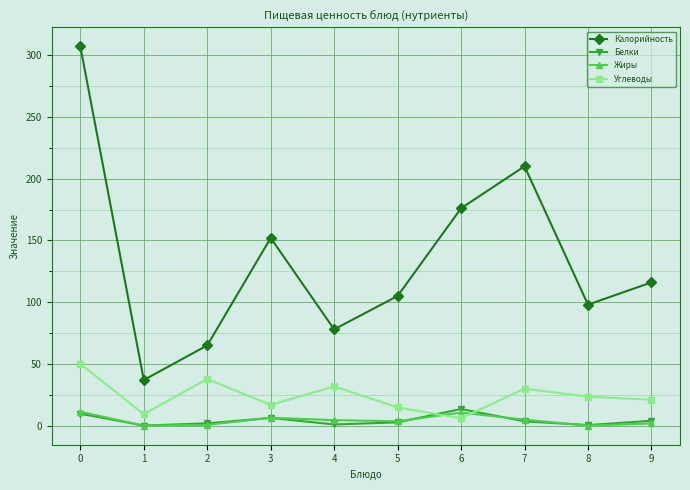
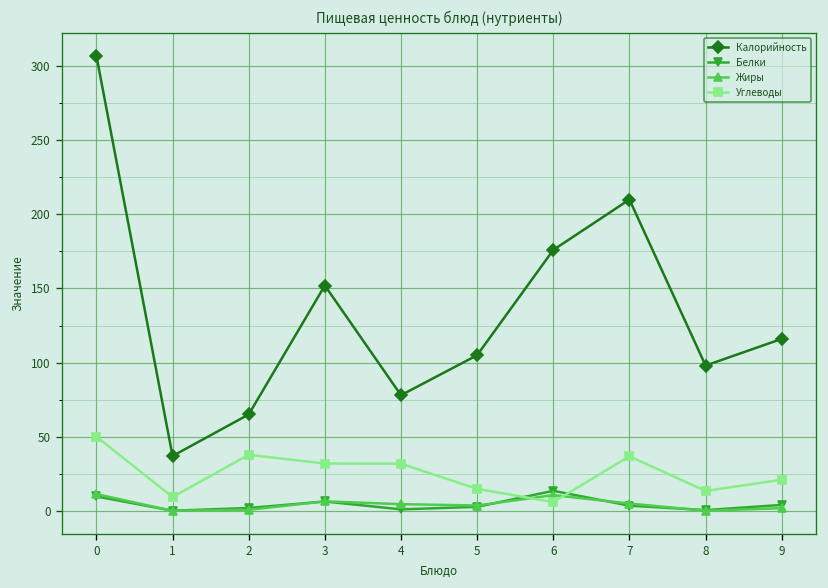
  {
    "Углеводы": {
      "0": 50,
      "1": 9,
      "2": 38,
-     "3": 17,
+     "3": 32,
      "4": 32,
      "5": 15,
      "6": 6,
-     "7": 30,
-     "8": 24,
+     "7": 37,
+     "8": 13,
      "9": 21
    }
  }
